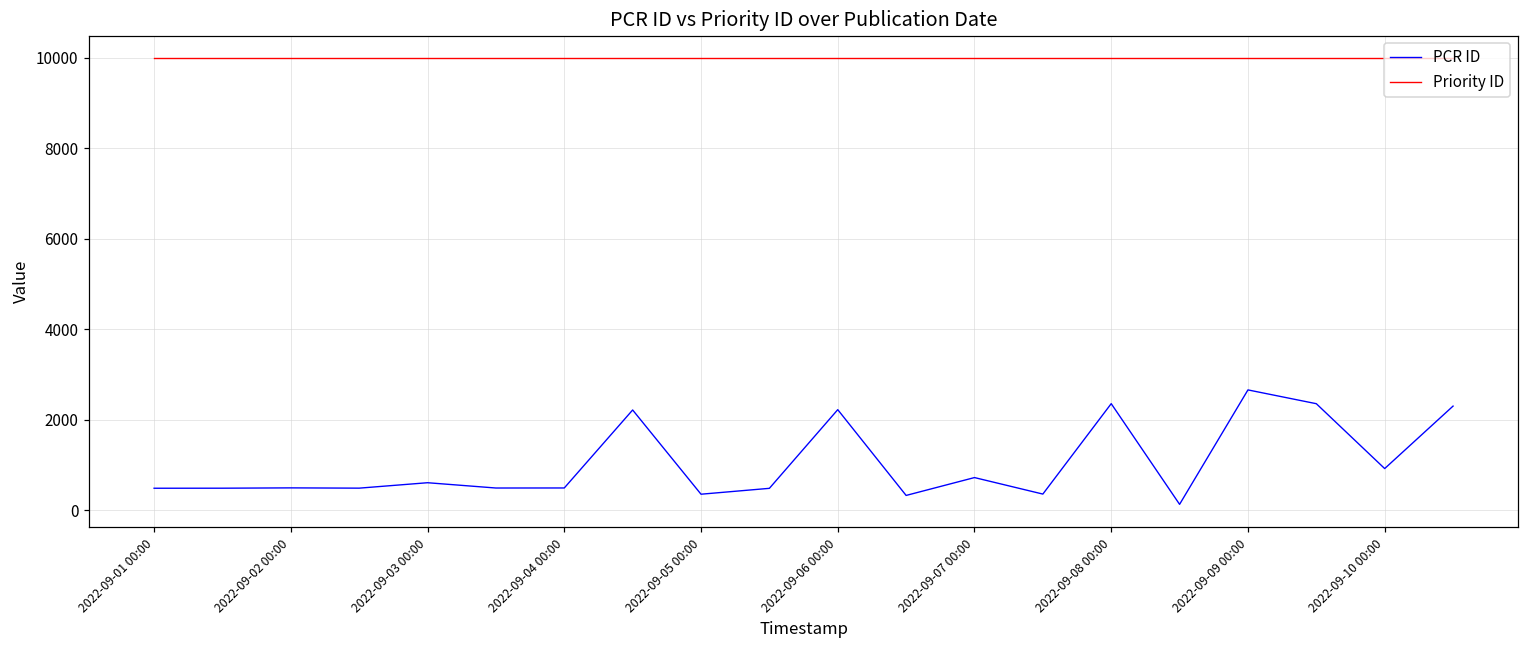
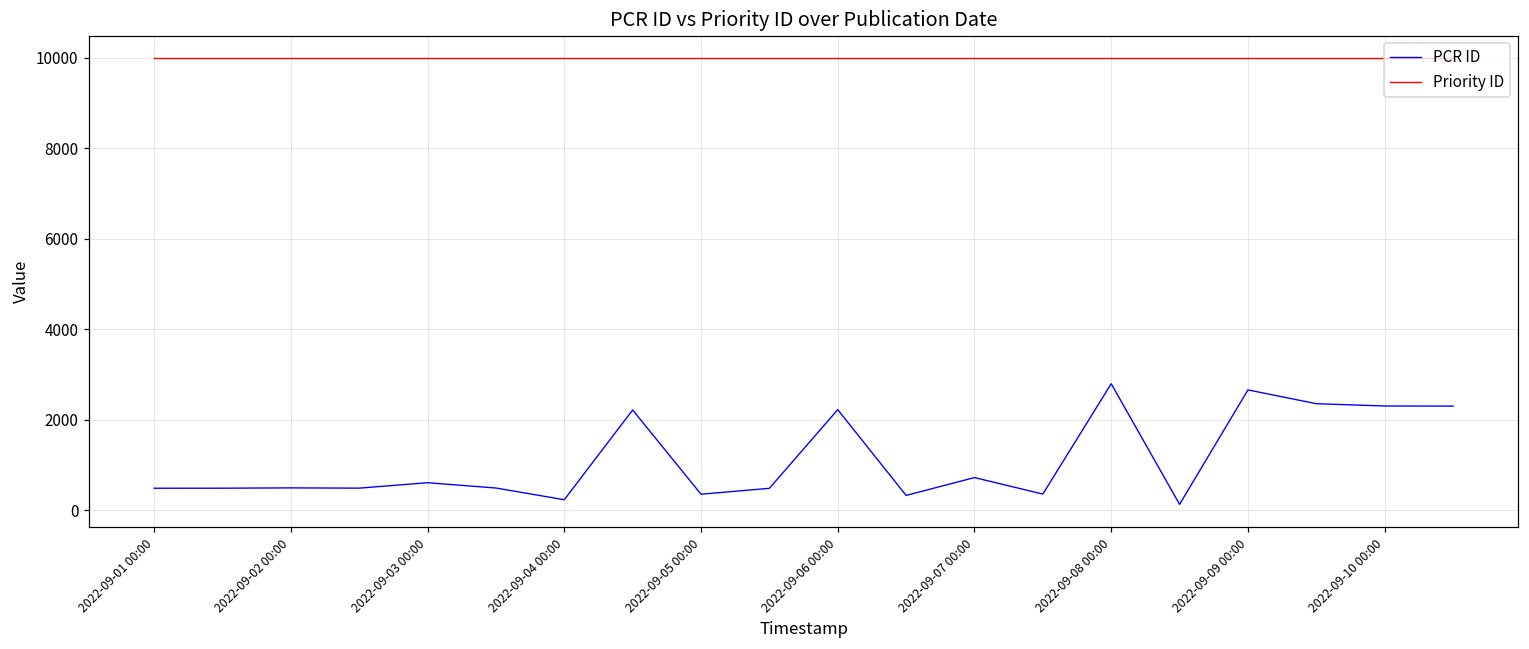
  {
    "PCR ID": {
      "2022-09-01 00:00": 500,
      "2022-09-02 00:00": 500,
      "2022-09-03 00:00": 600,
-     "2022-09-04 00:00": 500,
+     "2022-09-04 00:00": 200,
      "2022-09-05 00:00": 400,
      "2022-09-06 00:00": 2200,
      "2022-09-07 00:00": 700,
-     "2022-09-08 00:00": 2400,
+     "2022-09-08 00:00": 2800,
      "2022-09-09 00:00": 2700,
-     "2022-09-10 00:00": 900
+     "2022-09-10 00:00": 2300
    },
    "Priority ID": {
      "2022-09-01 00:00": 10000,
      "2022-09-02 00:00": 10000,
      "2022-09-03 00:00": 10000,
      "2022-09-04 00:00": 10000,
      "2022-09-05 00:00": 10000,
      "2022-09-06 00:00": 10000,
      "2022-09-07 00:00": 10000,
      "2022-09-08 00:00": 10000,
      "2022-09-09 00:00": 10000
    }
  }
